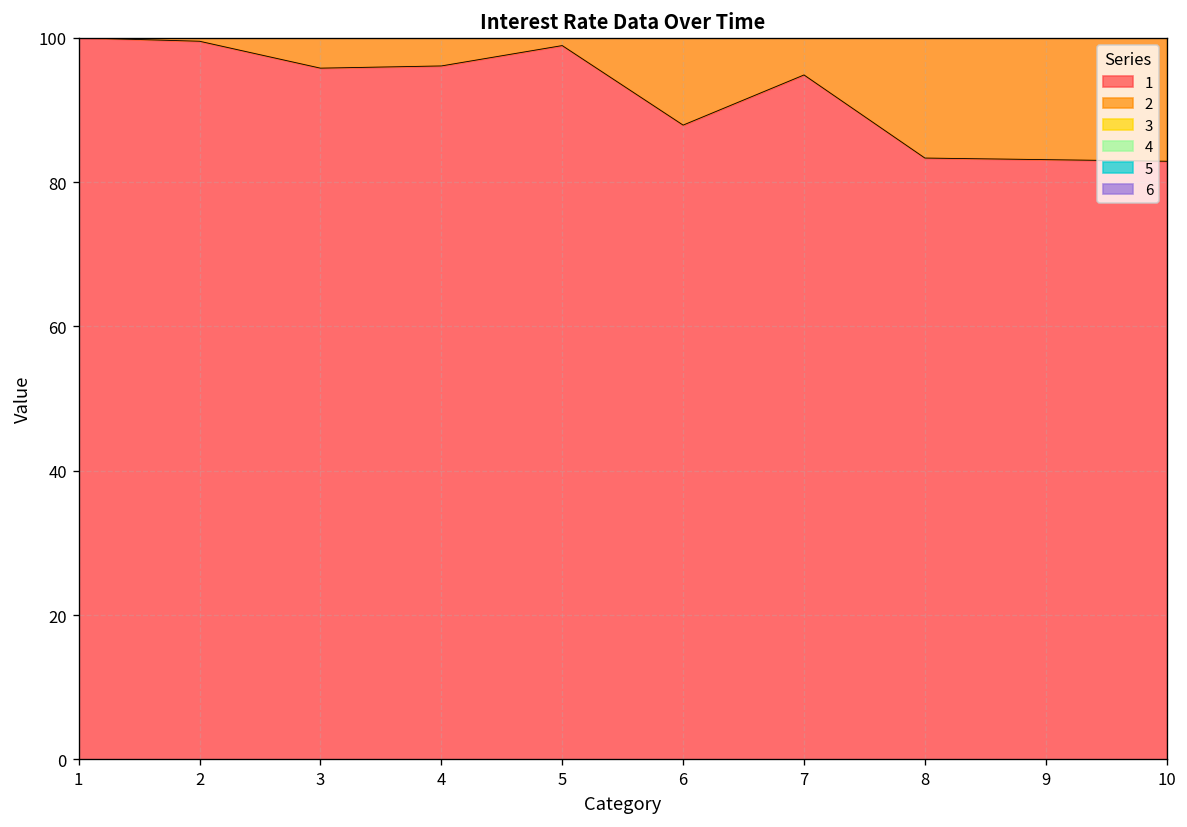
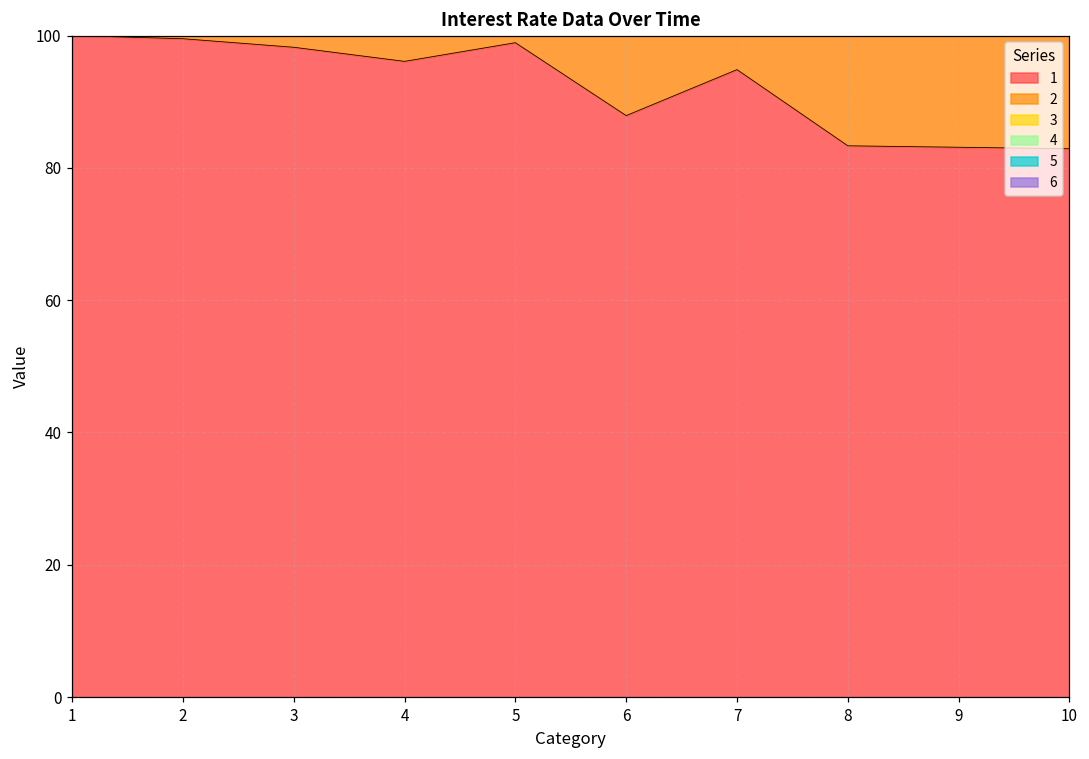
  {
    "1": {
      "1": 100,
      "2": 100,
-     "3": 96,
+     "3": 98,
      "4": 96,
      "5": 99,
      "6": 88,
      "7": 95,
      "8": 83,
      "9": 83,
      "10": 83
    }
  }
